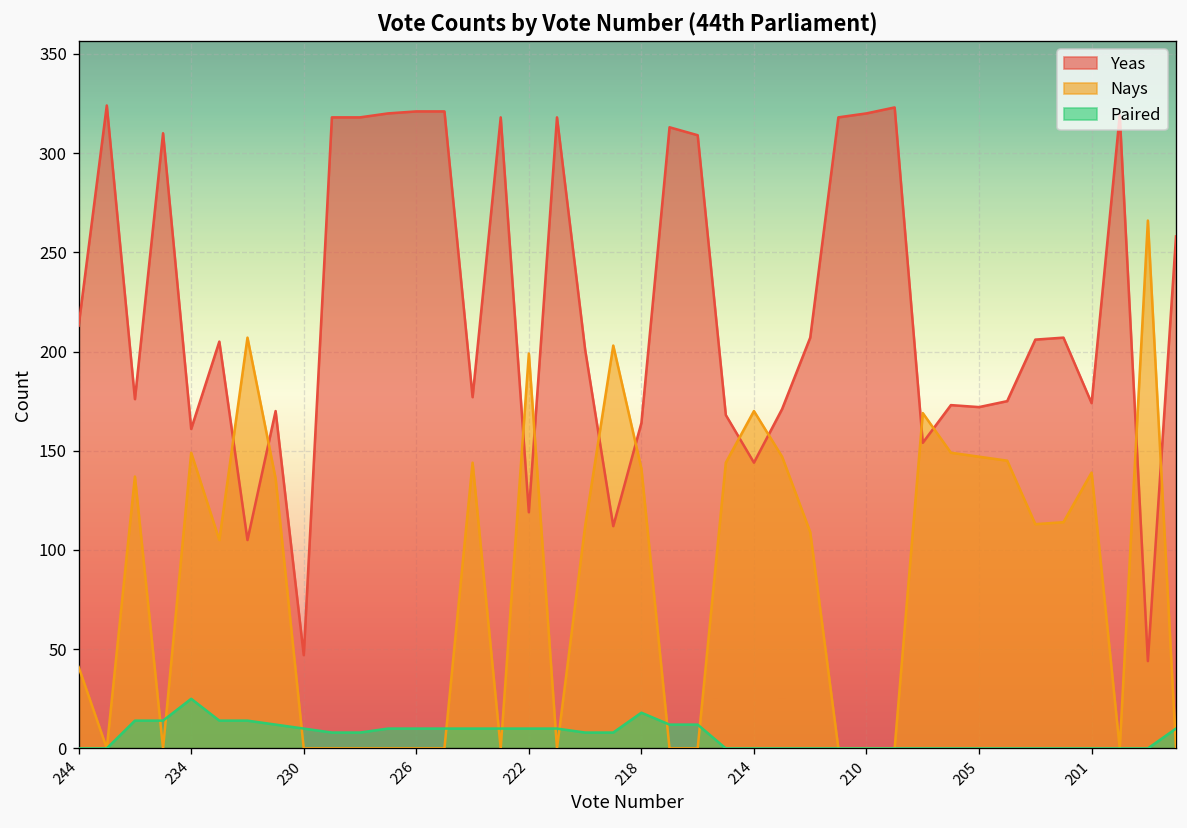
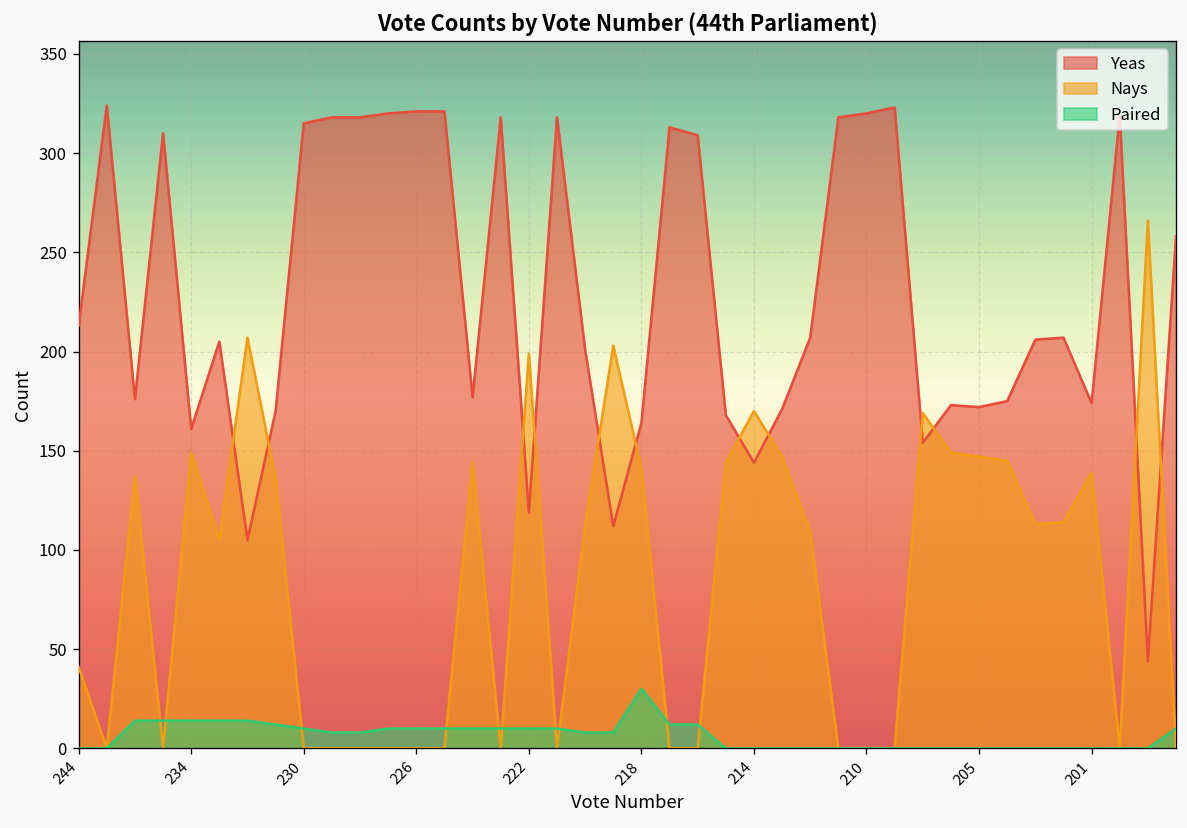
  {
    "Yeas": {
      "244": 213,
      "234": 161,
-     "230": 47,
+     "230": 315,
      "226": 321,
      "222": 119,
      "218": 164,
      "214": 144,
      "210": 320,
      "205": 172,
      "201": 174
    },
    "Nays": {
      "244": 41,
      "234": 149,
      "230": 0,
      "226": 0,
      "222": 199,
      "218": 141,
      "214": 170,
      "205": 147,
      "201": 139
    },
    "Paired": {
      "244": 0,
-     "234": 25,
+     "234": 14,
      "230": 10,
      "226": 10,
      "222": 10,
-     "218": 18,
+     "218": 30,
      "214": 0,
      "205": 0,
      "201": 0
    }
  }
